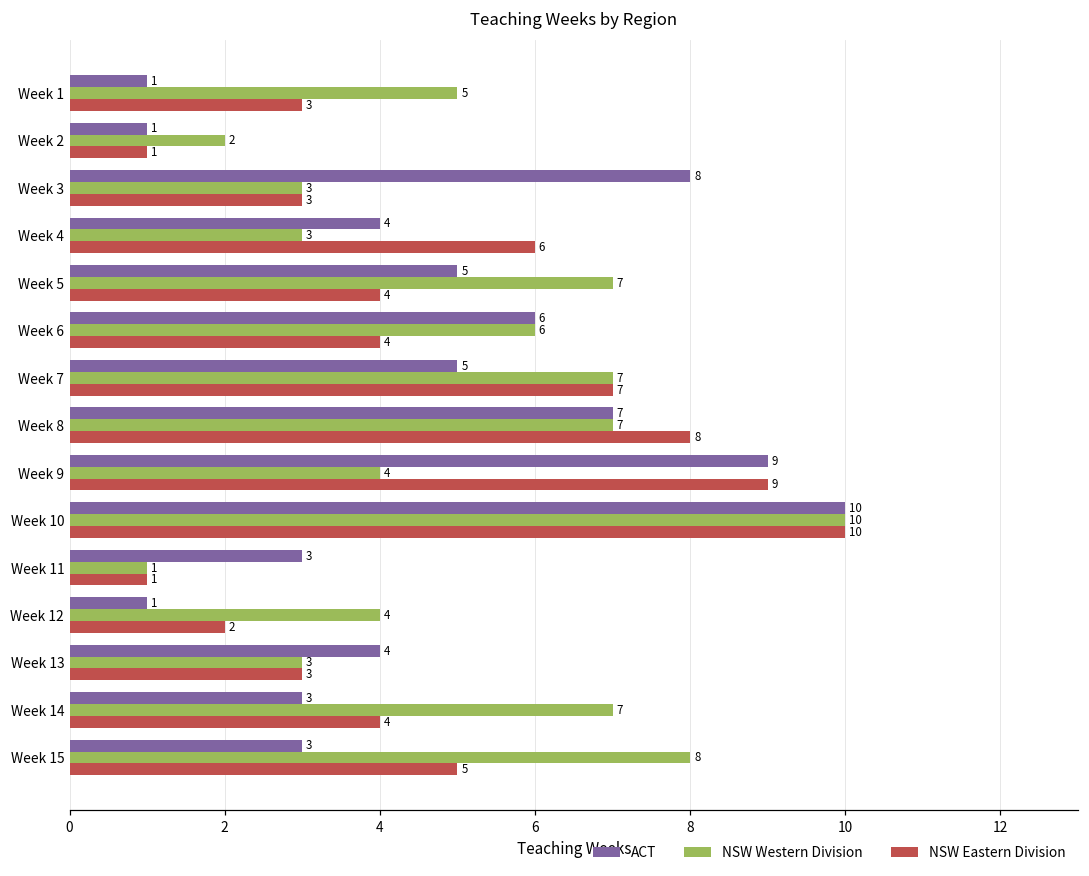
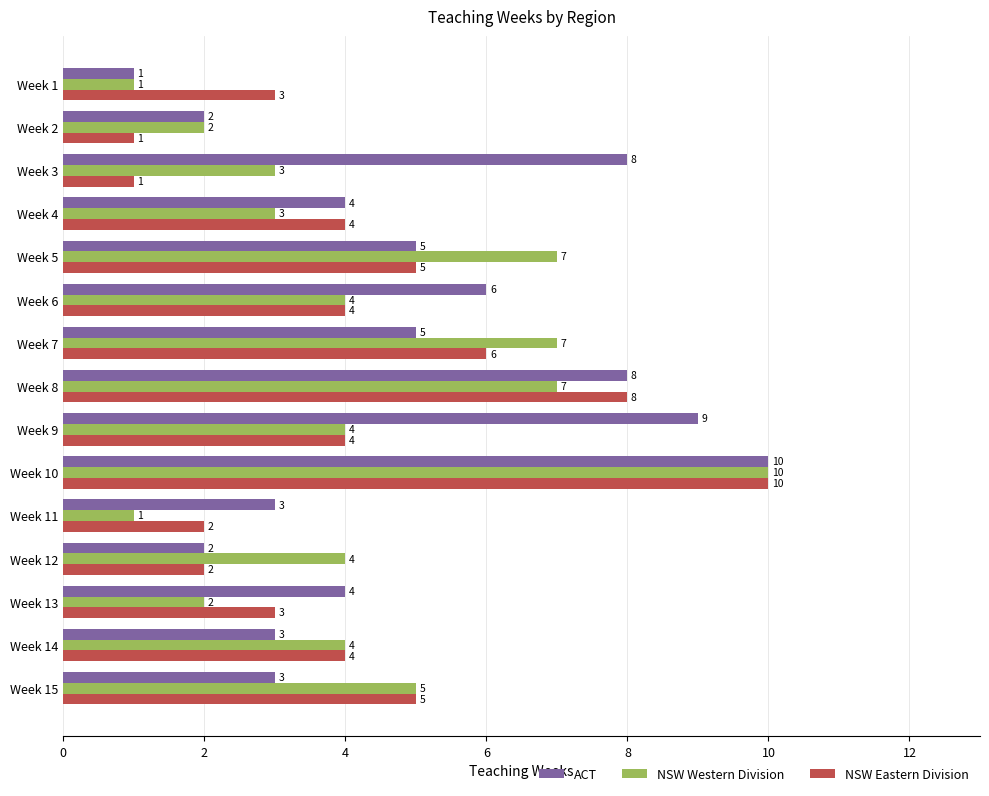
  {
    "ACT": {
      "Week 1": 1,
-     "Week 2": 1,
+     "Week 2": 2,
      "Week 3": 8,
      "Week 4": 4,
      "Week 5": 5,
      "Week 6": 6,
      "Week 7": 5,
-     "Week 8": 7,
+     "Week 8": 8,
      "Week 9": 9,
      "Week 10": 10,
      "Week 11": 3,
-     "Week 12": 1,
+     "Week 12": 2,
      "Week 13": 4,
      "Week 14": 3,
      "Week 15": 3
    },
    "NSW Western Division": {
-     "Week 1": 5,
+     "Week 1": 1,
      "Week 2": 2,
      "Week 3": 3,
      "Week 4": 3,
      "Week 5": 7,
-     "Week 6": 6,
+     "Week 6": 4,
      "Week 7": 7,
      "Week 8": 7,
      "Week 9": 4,
      "Week 10": 10,
      "Week 11": 1,
      "Week 12": 4,
-     "Week 13": 3,
-     "Week 14": 7,
-     "Week 15": 8
+     "Week 13": 2,
+     "Week 14": 4,
+     "Week 15": 5
    },
    "NSW Eastern Division": {
      "Week 1": 3,
      "Week 2": 1,
-     "Week 3": 3,
-     "Week 4": 6,
-     "Week 5": 4,
+     "Week 3": 1,
+     "Week 4": 4,
+     "Week 5": 5,
      "Week 6": 4,
-     "Week 7": 7,
+     "Week 7": 6,
      "Week 8": 8,
-     "Week 9": 9,
+     "Week 9": 4,
      "Week 10": 10,
-     "Week 11": 1,
+     "Week 11": 2,
      "Week 12": 2,
      "Week 13": 3,
      "Week 14": 4,
      "Week 15": 5
    }
  }
